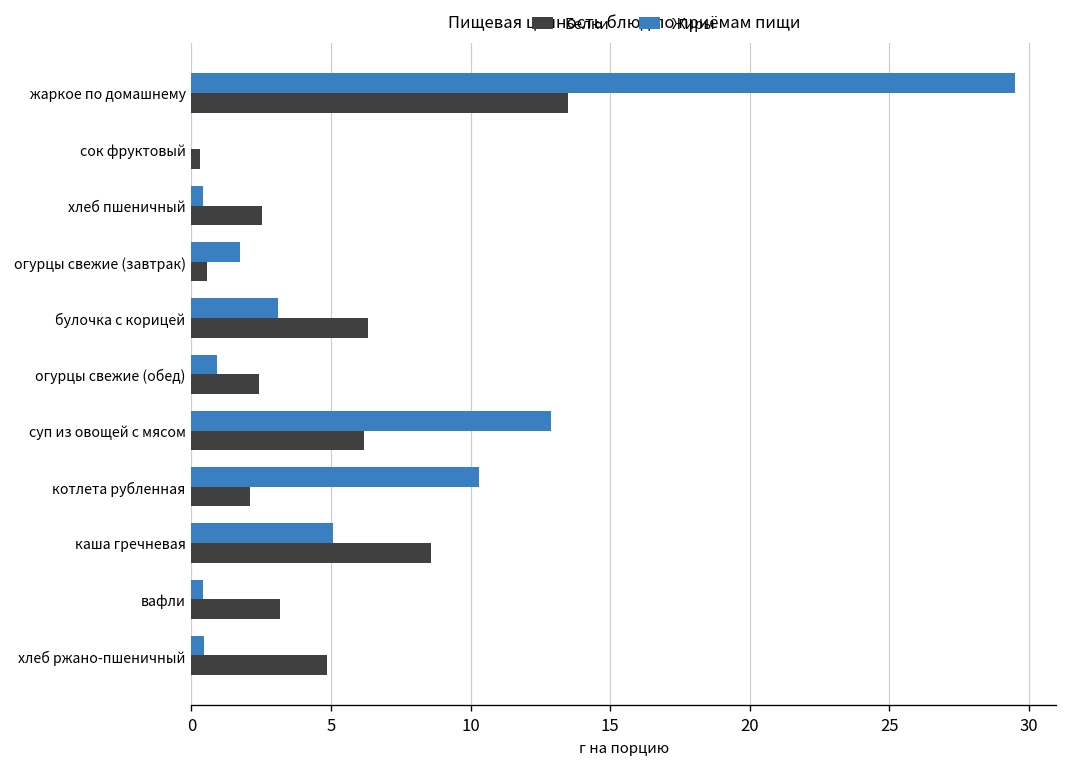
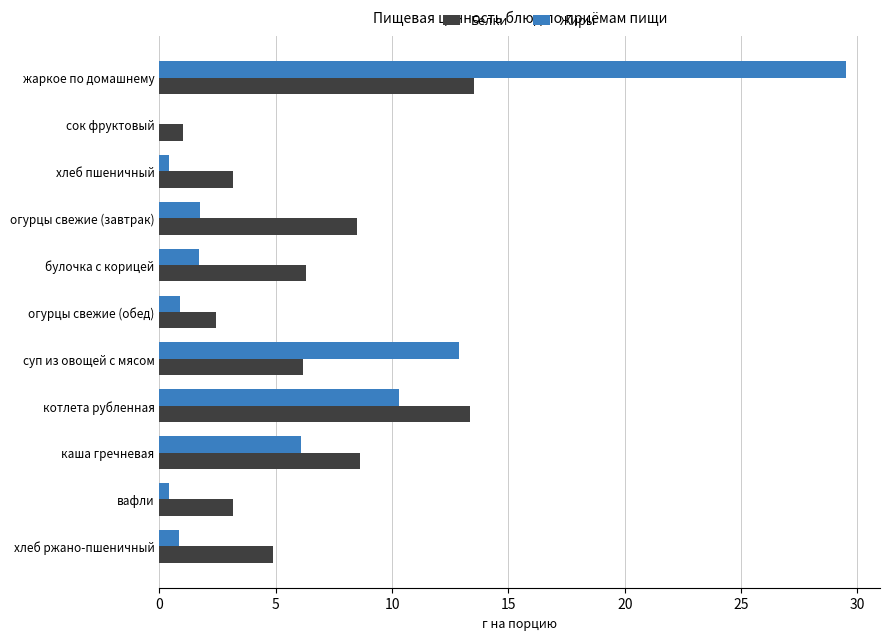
  {
    "Белки": {
      "жаркое по домашнему": 13.5,
-     "сок фруктовый": 0.3,
-     "хлеб пшеничный": 2.5,
-     "огурцы свежие (завтрак)": 0.6,
+     "сок фруктовый": 1.0,
+     "хлеб пшеничный": 3.2,
+     "огурцы свежие (завтрак)": 8.5,
      "булочка с корицей": 6.3,
      "огурцы свежие (обед)": 2.4,
      "суп из овощей с мясом": 6.2,
-     "котлета рубленная": 2.1,
+     "котлета рубленная": 13.3,
      "каша гречневая": 8.6,
      "вафли": 3.2,
      "хлеб ржано-пшеничный": 4.9
    },
    "Жиры": {
      "жаркое по домашнему": 29.5,
      "сок фруктовый": 0.0,
      "хлеб пшеничный": 0.4,
      "огурцы свежие (завтрак)": 1.8,
-     "булочка с корицей": 3.1,
+     "булочка с корицей": 1.7,
      "огурцы свежие (обед)": 0.9,
      "суп из овощей с мясом": 12.9,
      "котлета рубленная": 10.3,
-     "каша гречневая": 5.1,
+     "каша гречневая": 6.1,
      "вафли": 0.4,
-     "хлеб ржано-пшеничный": 0.4
+     "хлеб ржано-пшеничный": 0.8
    }
  }
